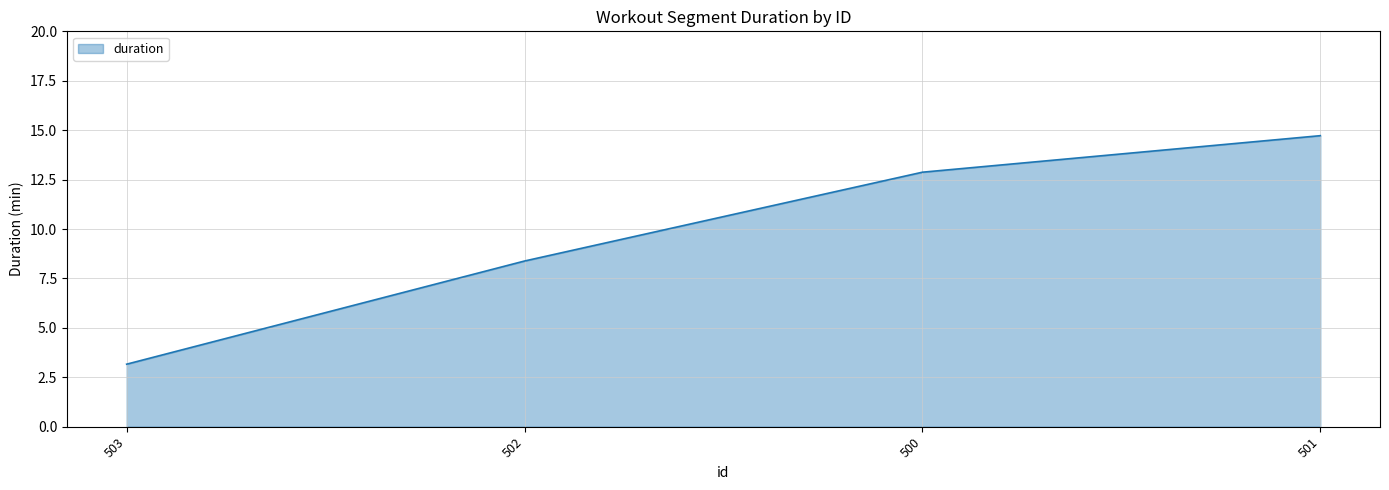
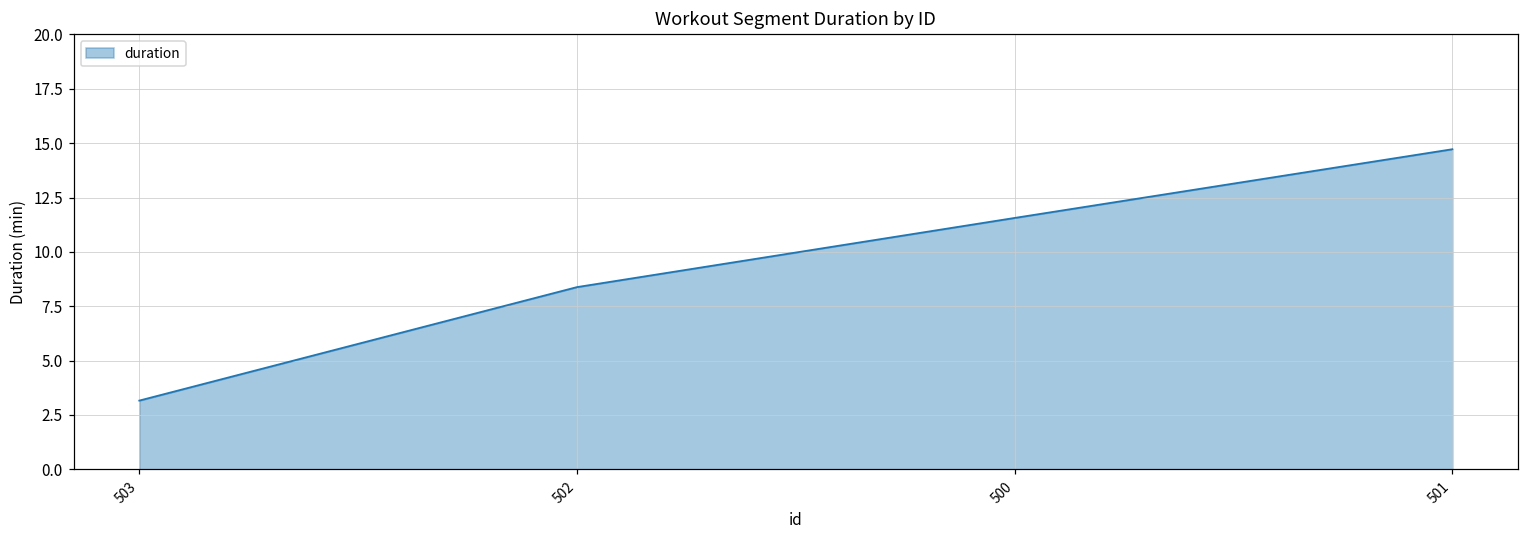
  {
    "503": 3.2,
    "502": 8.4,
-   "500": 12.9,
+   "500": 11.6,
    "501": 14.7
  }
